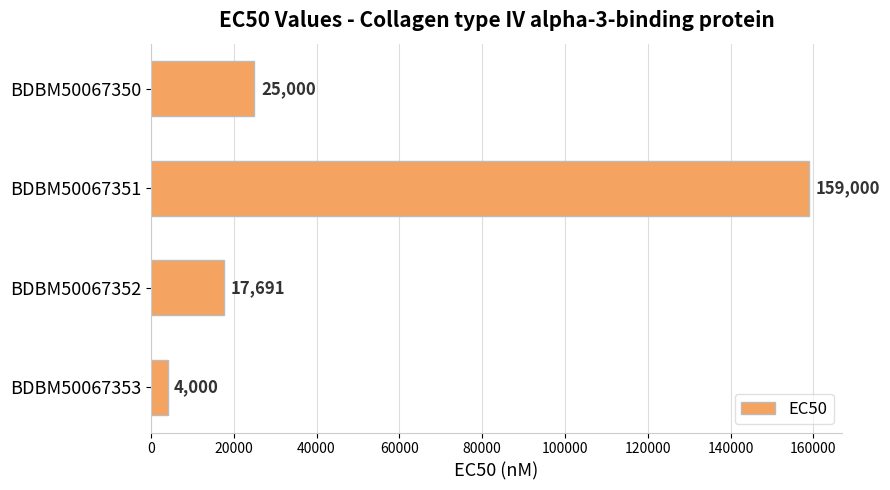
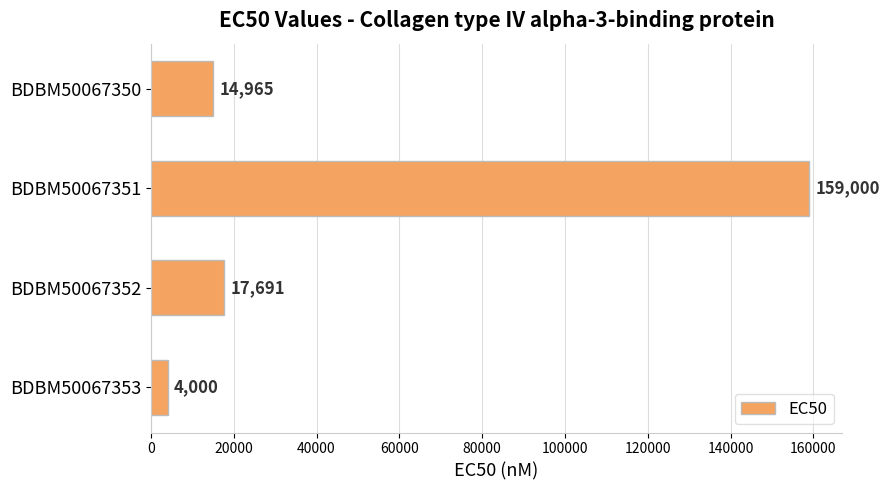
  {
-   "BDBM50067350": "25,000",
+   "BDBM50067350": "14,965",
    "BDBM50067351": "159,000",
    "BDBM50067352": "17,691",
    "BDBM50067353": "4,000"
  }
